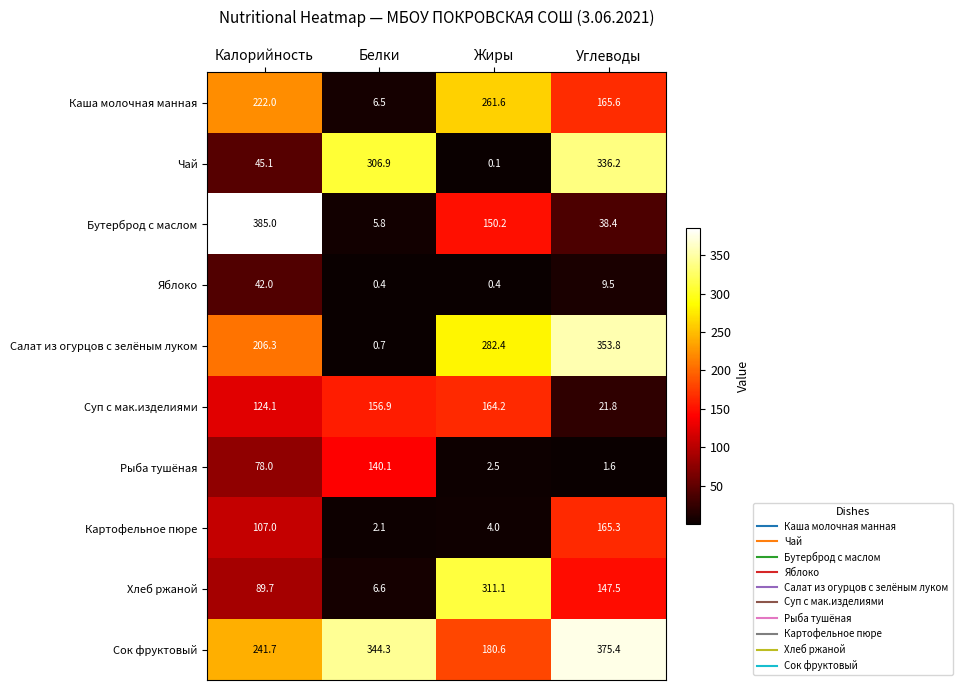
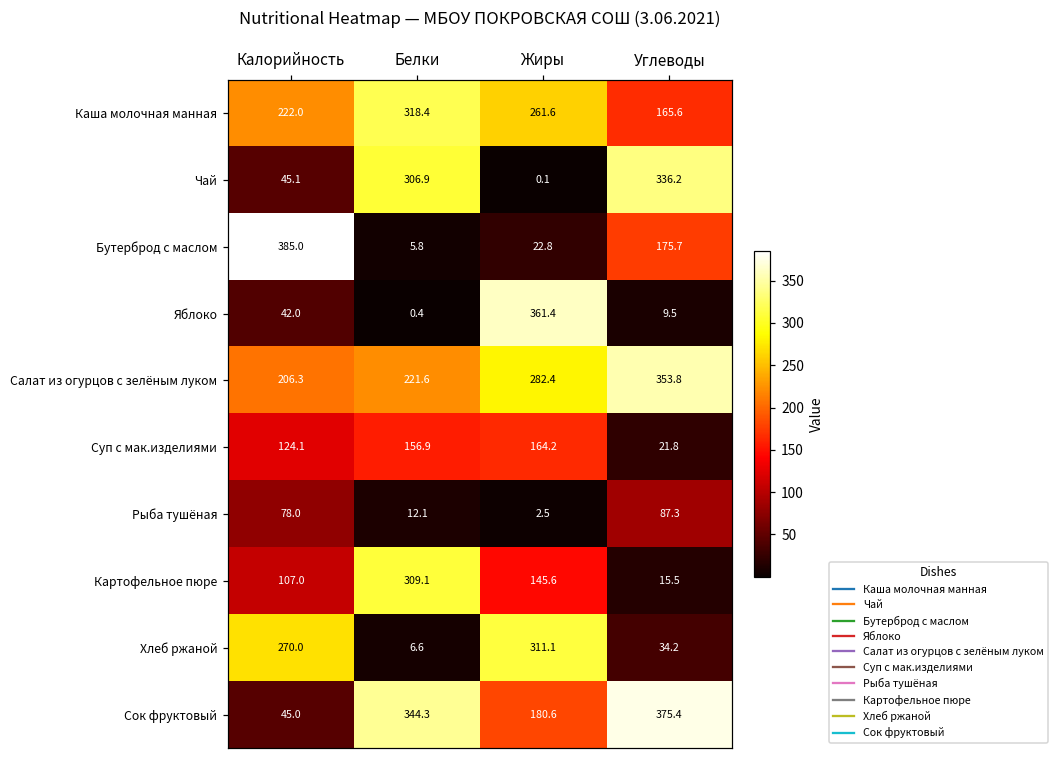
  {
    "Каша молочная манная": {
      "Калорийность": 222.0,
-     "Белки": 6.5,
+     "Белки": 318.4,
      "Жиры": 261.6,
      "Углеводы": 165.6
    },
    "Чай": {
      "Калорийность": 45.1,
      "Белки": 306.9,
      "Жиры": 0.1,
      "Углеводы": 336.2
    },
    "Бутерброд с маслом": {
      "Калорийность": 385.0,
      "Белки": 5.8,
-     "Жиры": 150.2,
-     "Углеводы": 38.4
+     "Жиры": 22.8,
+     "Углеводы": 175.7
    },
    "Яблоко": {
      "Калорийность": 42.0,
      "Белки": 0.4,
-     "Жиры": 0.4,
+     "Жиры": 361.4,
      "Углеводы": 9.5
    },
    "Салат из огурцов с зелёным луком": {
      "Калорийность": 206.3,
-     "Белки": 0.7,
+     "Белки": 221.6,
      "Жиры": 282.4,
      "Углеводы": 353.8
    },
    "Суп с мак.изделиями": {
      "Калорийность": 124.1,
      "Белки": 156.9,
      "Жиры": 164.2,
      "Углеводы": 21.8
    },
    "Рыба тушёная": {
      "Калорийность": 78.0,
-     "Белки": 140.1,
+     "Белки": 12.1,
      "Жиры": 2.5,
-     "Углеводы": 1.6
+     "Углеводы": 87.3
    },
    "Картофельное пюре": {
      "Калорийность": 107.0,
-     "Белки": 2.1,
-     "Жиры": 4.0,
-     "Углеводы": 165.3
+     "Белки": 309.1,
+     "Жиры": 145.6,
+     "Углеводы": 15.5
    },
    "Хлеб ржаной": {
-     "Калорийность": 89.7,
+     "Калорийность": 270.0,
      "Белки": 6.6,
      "Жиры": 311.1,
-     "Углеводы": 147.5
+     "Углеводы": 34.2
    },
    "Сок фруктовый": {
-     "Калорийность": 241.7,
+     "Калорийность": 45.0,
      "Белки": 344.3,
      "Жиры": 180.6,
      "Углеводы": 375.4
    }
  }
